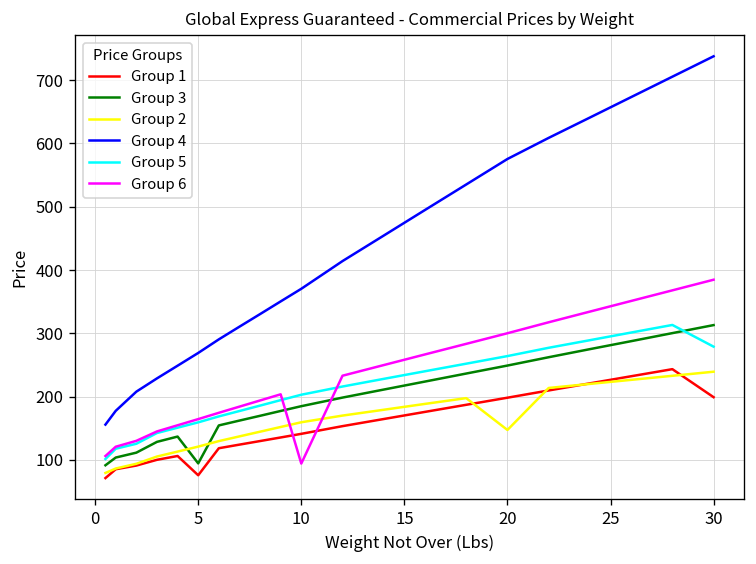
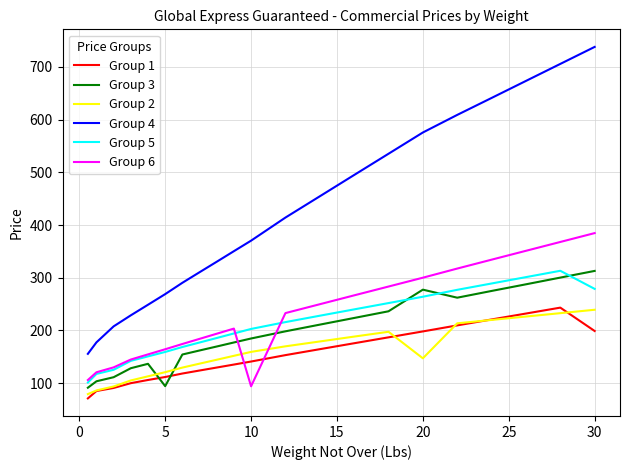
  {
    "Group 1": {
-     "5": 80,
+     "5": 110,
      "10": 140,
      "20": 200,
      "30": 200
    },
    "Group 3": {
      "5": 90,
      "10": 180,
-     "20": 250,
+     "20": 280,
      "30": 310
    },
    "Group 2": {
      "5": 120,
      "10": 160,
      "20": 150,
      "30": 240
    },
    "Group 4": {
      "5": 270,
      "10": 370,
      "20": 580,
      "30": 740
    },
    "Group 5": {
      "5": 160,
      "10": 200,
      "20": 260,
      "30": 280
    },
    "Group 6": {
      "5": 160,
      "10": 90,
      "20": 300,
      "30": 380
    }
  }
